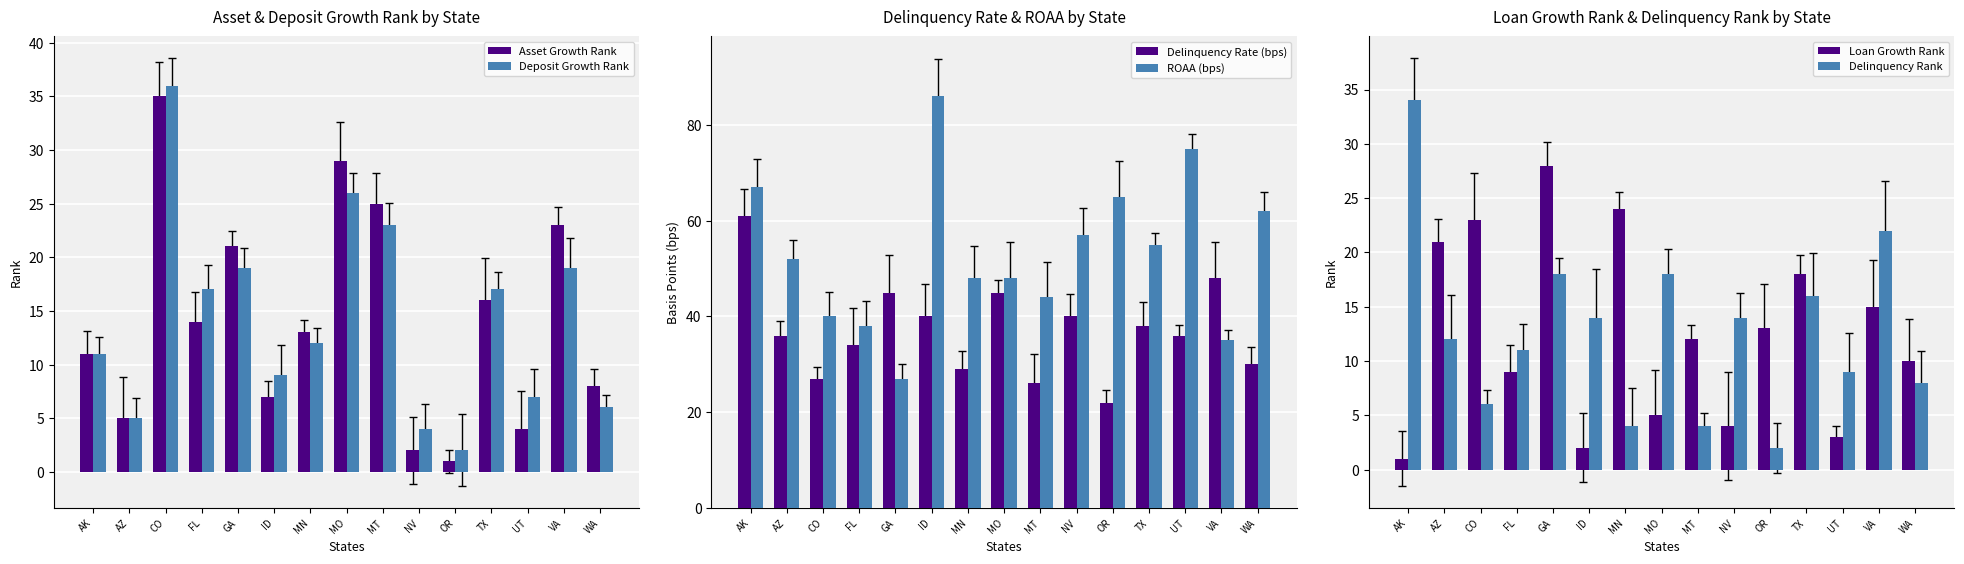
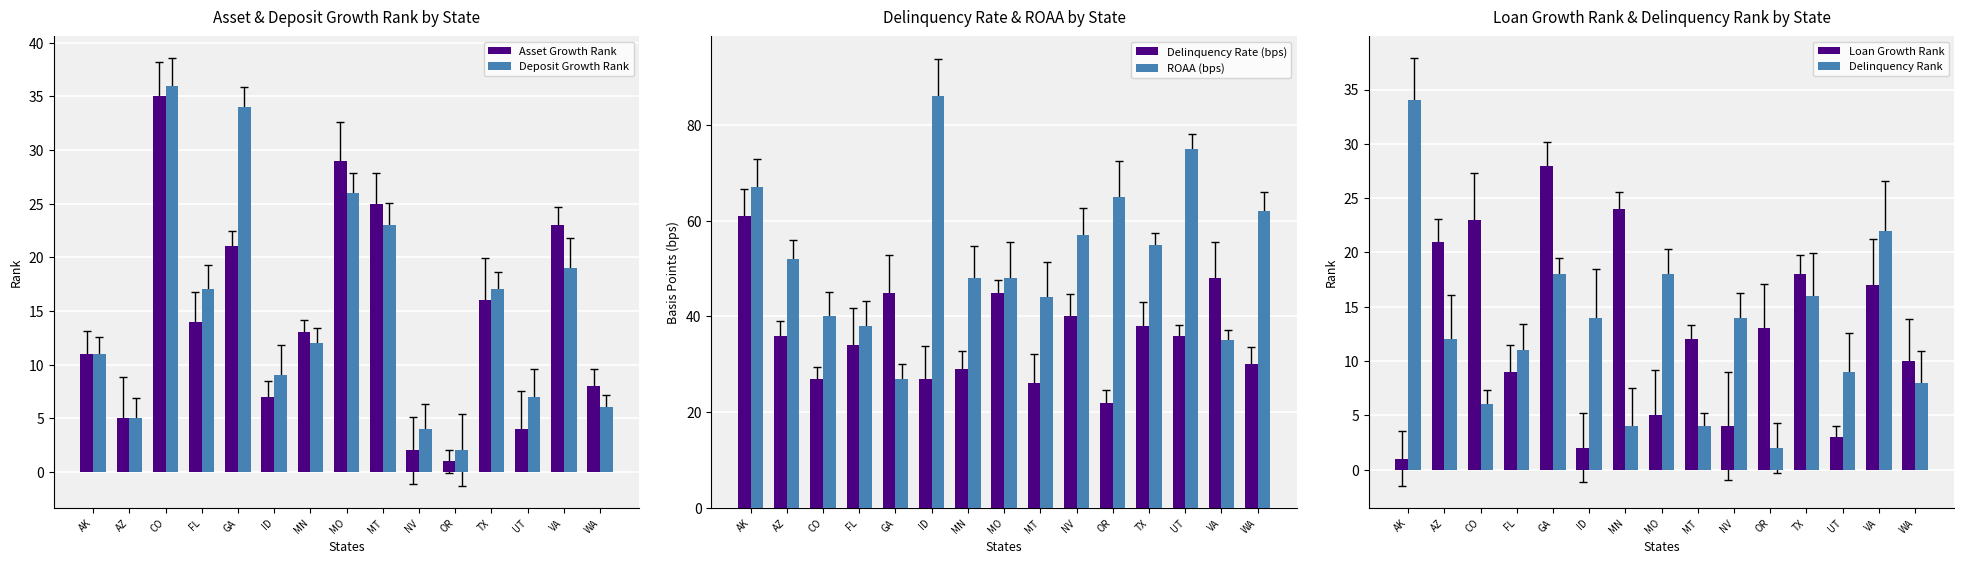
  {
    "Asset & Deposit Growth Rank by State": {
      "Asset Growth Rank": {
        "AK": 11,
        "AZ": 5,
        "CO": 35,
        "FL": 14,
        "GA": 21,
        "ID": 7,
        "MN": 13,
        "MO": 29,
        "MT": 25,
        "NV": 2,
        "OR": 1,
        "TX": 16,
        "UT": 4,
        "VA": 23,
        "WA": 8
      },
      "Deposit Growth Rank": {
        "AK": 11,
        "AZ": 5,
        "CO": 36,
        "FL": 17,
-       "GA": 19,
+       "GA": 34,
        "ID": 9,
        "MN": 12,
        "MO": 26,
        "MT": 23,
        "NV": 4,
        "OR": 2,
        "TX": 17,
        "UT": 7,
        "VA": 19,
        "WA": 6
      }
    },
    "Delinquency Rate & ROAA by State": {
      "Delinquency Rate (bps)": {
        "AK": 61,
        "AZ": 36,
        "CO": 27,
        "FL": 34,
        "GA": 45,
-       "ID": 40,
+       "ID": 27,
        "MN": 29,
        "MO": 45,
        "MT": 26,
        "NV": 40,
        "OR": 22,
        "TX": 38,
        "UT": 36,
        "VA": 48,
        "WA": 30
      },
      "ROAA (bps)": {
        "AK": 67,
        "AZ": 52,
        "CO": 40,
        "FL": 38,
        "GA": 27,
        "ID": 86,
        "MN": 48,
        "MO": 48,
        "MT": 44,
        "NV": 57,
        "OR": 65,
        "TX": 55,
        "UT": 75,
        "VA": 35,
        "WA": 62
      }
    },
    "Loan Growth Rank & Delinquency Rank by State": {
      "Loan Growth Rank": {
        "AK": 1,
        "AZ": 21,
        "CO": 23,
        "FL": 9,
        "GA": 28,
        "ID": 2,
        "MN": 24,
        "MO": 5,
        "MT": 12,
        "NV": 4,
        "OR": 13,
        "TX": 18,
        "UT": 3,
-       "VA": 15,
+       "VA": 17,
        "WA": 10
      },
      "Delinquency Rank": {
        "AK": 34,
        "AZ": 12,
        "CO": 6,
        "FL": 11,
        "GA": 18,
        "ID": 14,
        "MN": 4,
        "MO": 18,
        "MT": 4,
        "NV": 14,
        "OR": 2,
        "TX": 16,
        "UT": 9,
        "VA": 22,
        "WA": 8
      }
    }
  }
